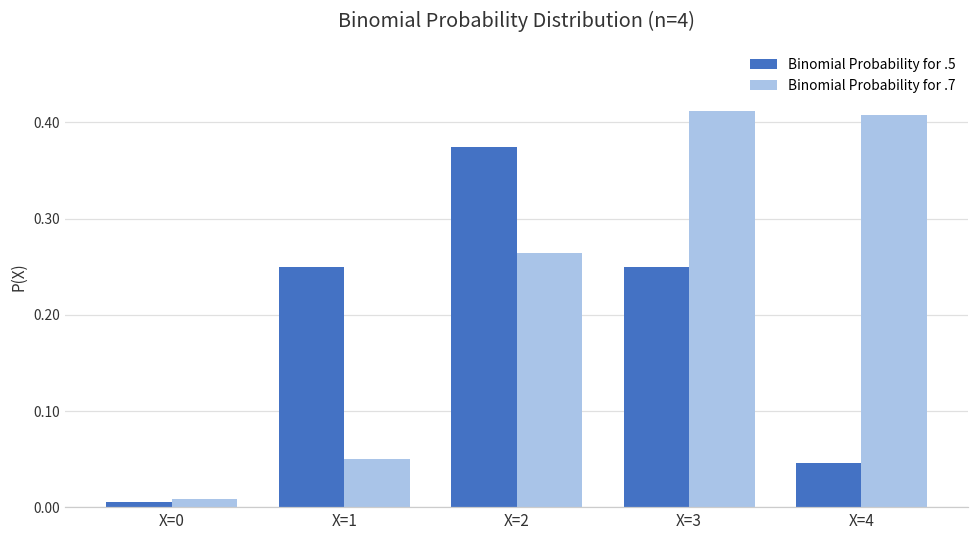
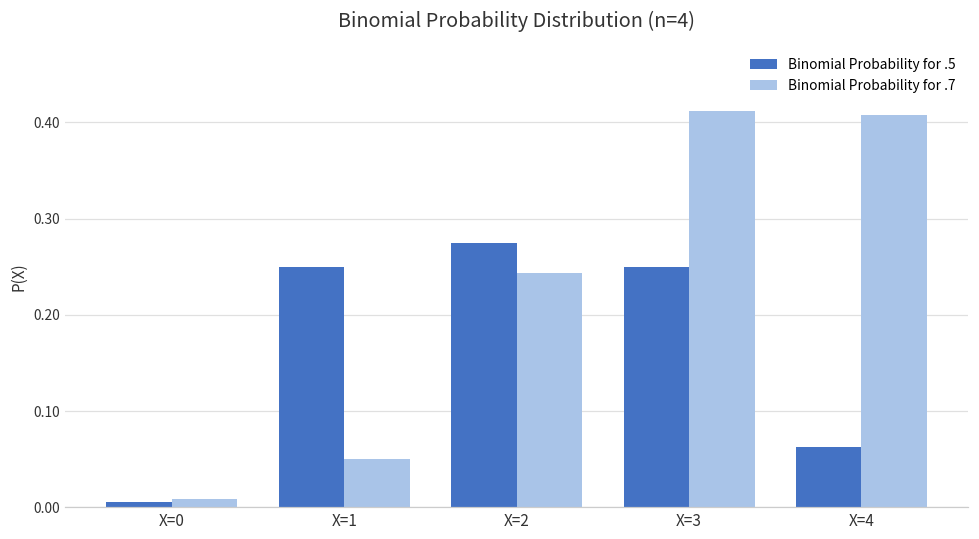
  {
    "Binomial Probability for .5": {
      "X=0": 0.01,
      "X=1": 0.25,
-     "X=2": 0.38,
+     "X=2": 0.28,
      "X=3": 0.25,
-     "X=4": 0.05
+     "X=4": 0.06
    },
    "Binomial Probability for .7": {
      "X=0": 0.01,
      "X=1": 0.05,
-     "X=2": 0.26,
+     "X=2": 0.24,
      "X=3": 0.41,
      "X=4": 0.41
    }
  }
